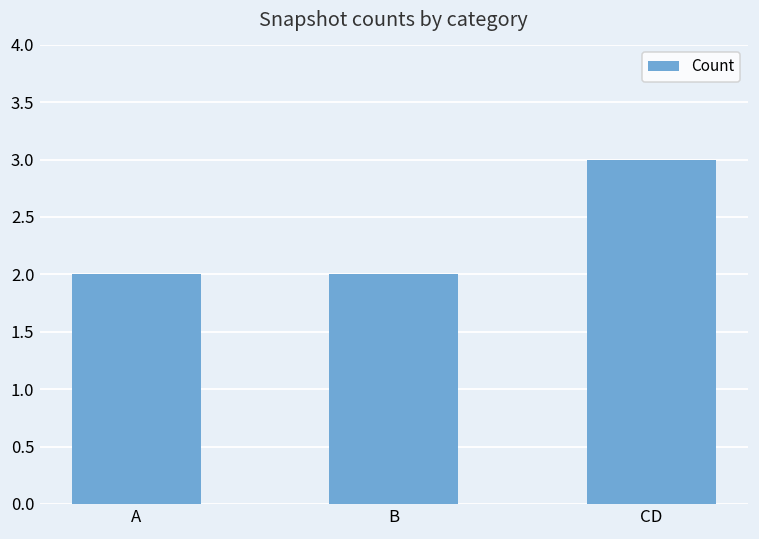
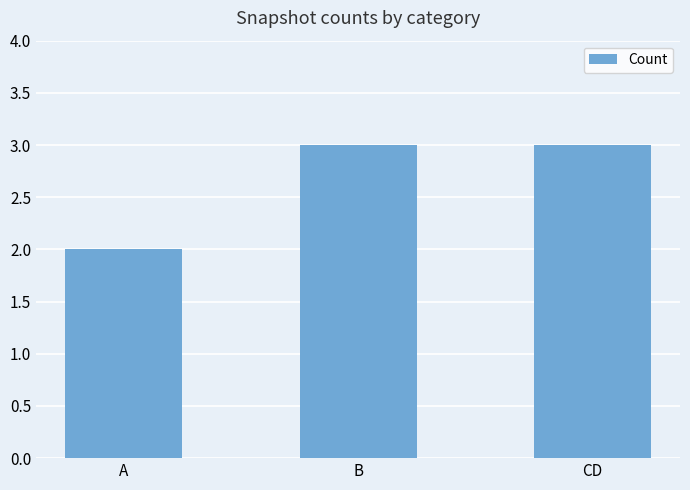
  {
    "A": 2,
-   "B": 2,
+   "B": 3,
    "CD": 3
  }
